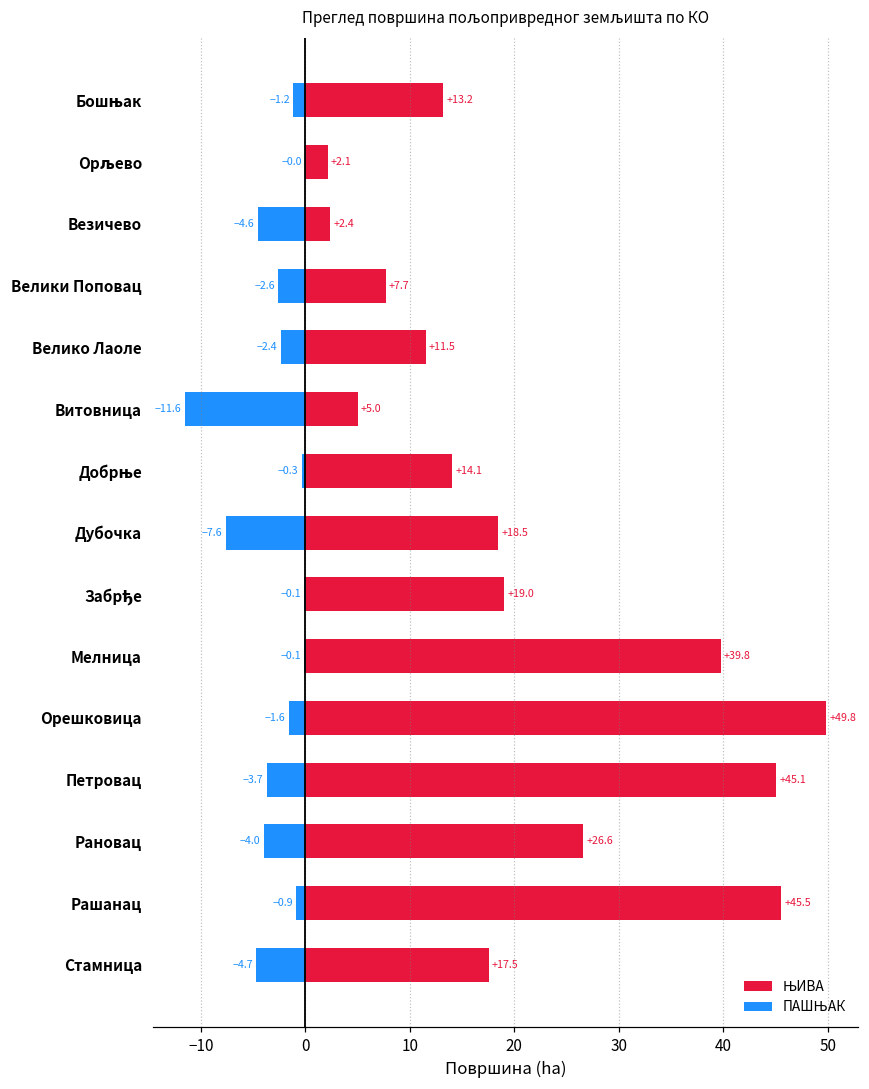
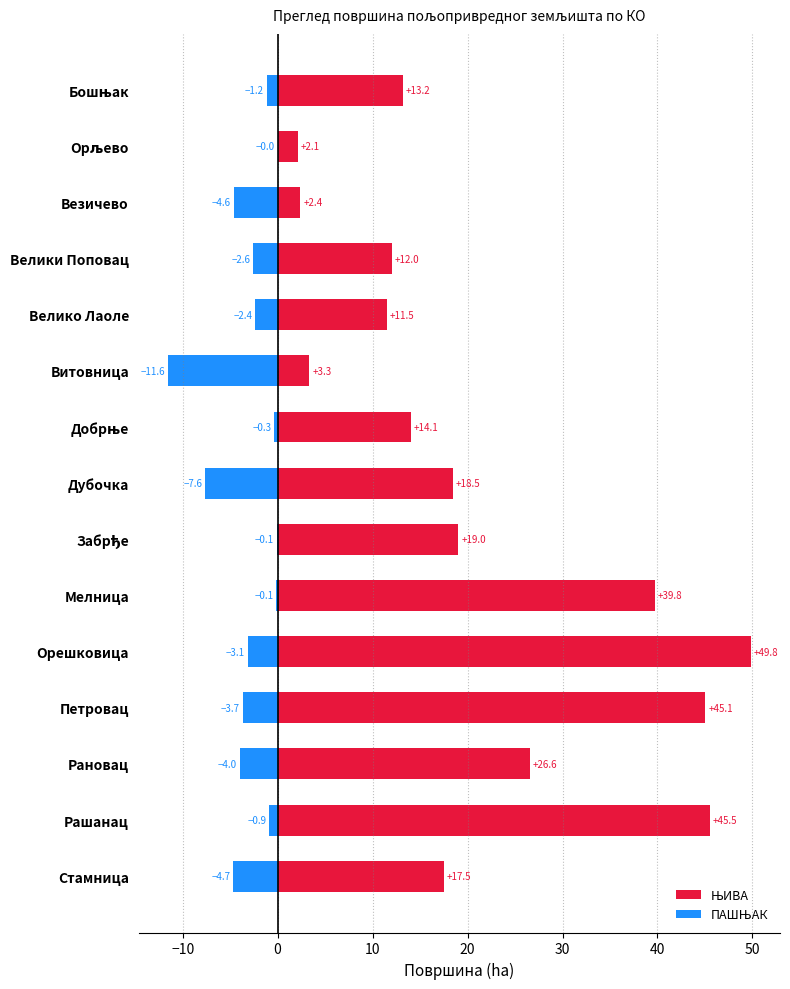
  {
    "ЊИВА": {
      "Бошњак": "+13.2",
      "Орљево": "+2.1",
      "Везичево": "+2.4",
-     "Велики Поповац": "+7.7",
+     "Велики Поповац": "+12.0",
      "Велико Лаоле": "+11.5",
-     "Витовница": "+5.0",
+     "Витовница": "+3.3",
      "Добрње": "+14.1",
      "Дубочка": "+18.5",
      "Забрђе": "+19.0",
      "Мелница": "+39.8",
      "Орешковица": "+49.8",
      "Петровац": "+45.1",
      "Рановац": "+26.6",
      "Рашанац": "+45.5",
      "Стамница": "+17.5"
    },
    "ПАШЊАК": {
      "Бошњак": "-1.2",
      "Орљево": "-0.0",
      "Везичево": "-4.6",
      "Велики Поповац": "-2.6",
      "Велико Лаоле": "-2.4",
      "Витовница": "-11.6",
      "Добрње": "-0.3",
      "Дубочка": "-7.6",
      "Забрђе": "-0.1",
      "Мелница": "-0.1",
-     "Орешковица": "-1.6",
+     "Орешковица": "-3.1",
      "Петровац": "-3.7",
      "Рановац": "-4.0",
      "Рашанац": "-0.9",
      "Стамница": "-4.7"
    }
  }
